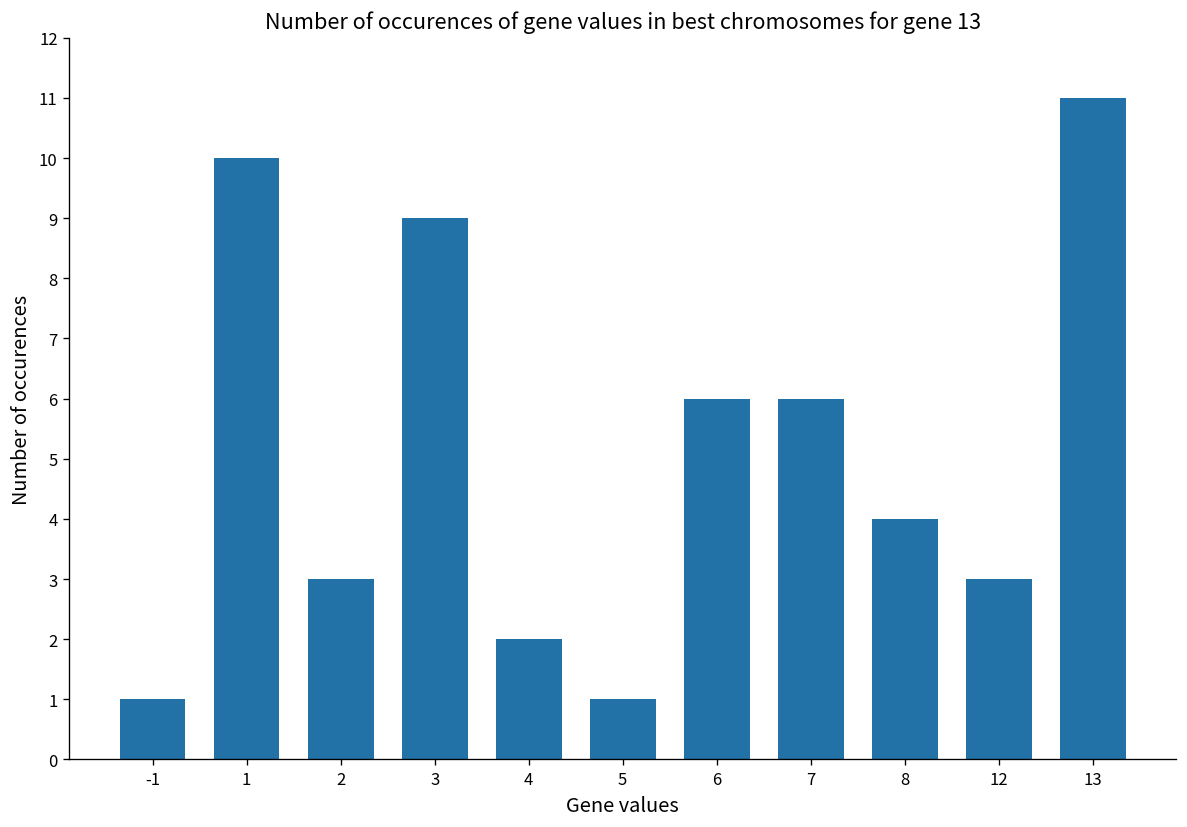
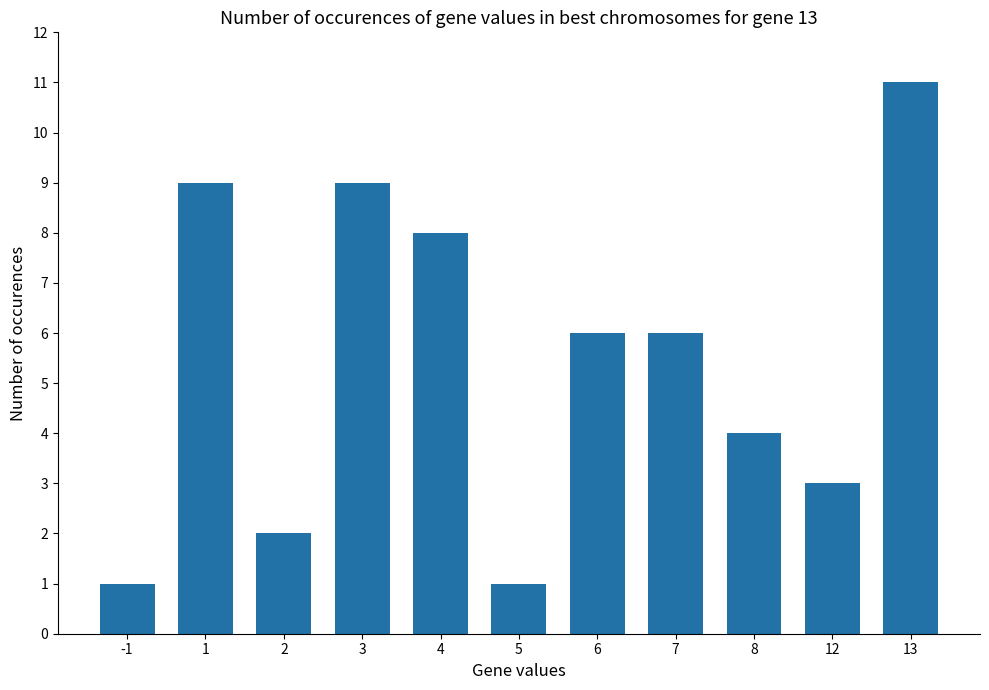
  {
    "-1": 1,
-   "1": 10,
-   "2": 3,
+   "1": 9,
+   "2": 2,
    "3": 9,
-   "4": 2,
+   "4": 8,
    "5": 1,
    "6": 6,
    "7": 6,
    "8": 4,
    "12": 3,
    "13": 11
  }
